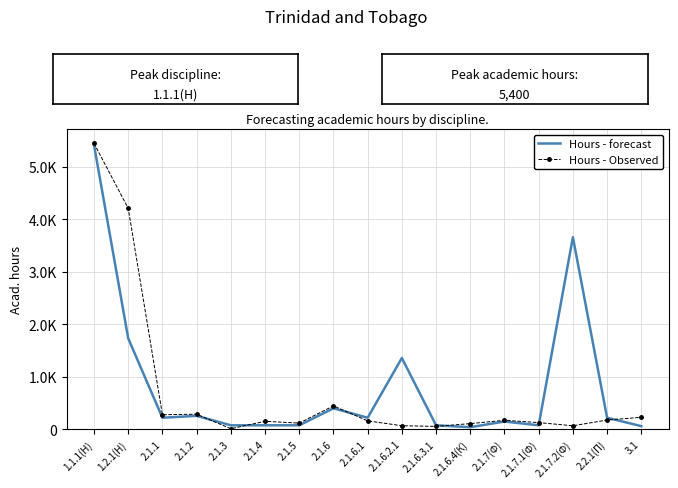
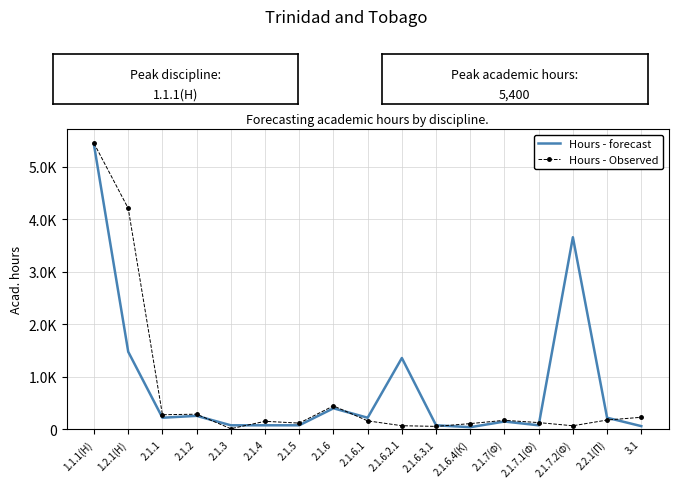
  {
    "Hours - forecast": {
-     "1.2.1(Н)": 1700,
+     "1.2.1(Н)": 1500,
      "2.1.1": 200,
      "2.1.3": 100,
      "2.1.4": 100,
      "2.1.6.1": 200,
      "2.1.6.2.1": 1400,
      "2.1.6.4(К)": 0,
      "2.1.7.1(Ф)": 100,
      "2.1.7.2(Ф)": 3700,
      "3.1": 100
    },
    "Hours - Observed": {
      "1.2.1(Н)": 4200,
      "2.1.1": 300,
      "2.1.3": 0,
      "2.1.4": 100,
      "2.1.6.1": 200,
      "2.1.6.2.1": 100,
      "2.1.6.4(К)": 100,
      "2.1.7.1(Ф)": 100,
      "2.1.7.2(Ф)": 100,
      "3.1": 200
    }
  }
